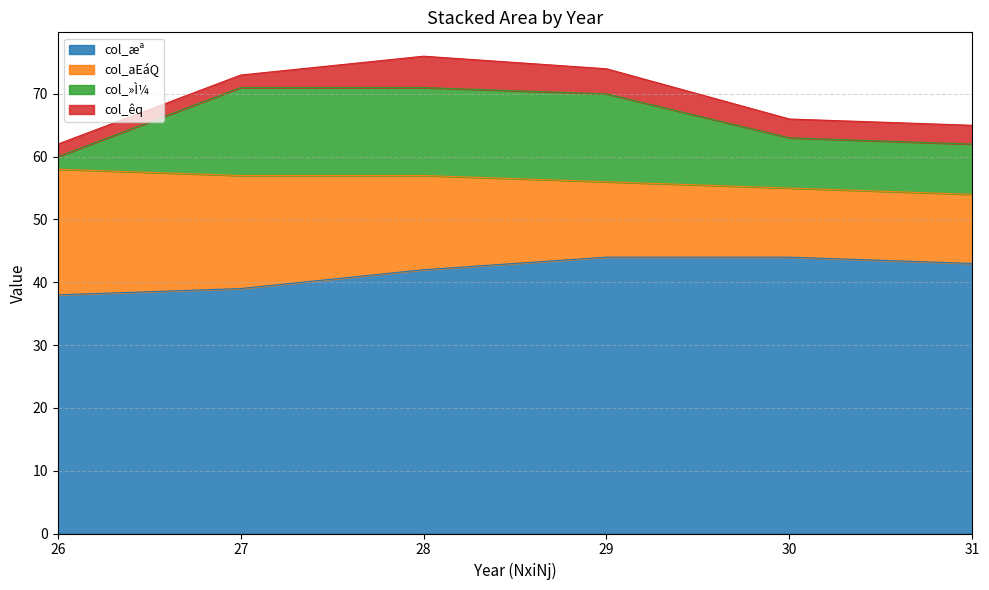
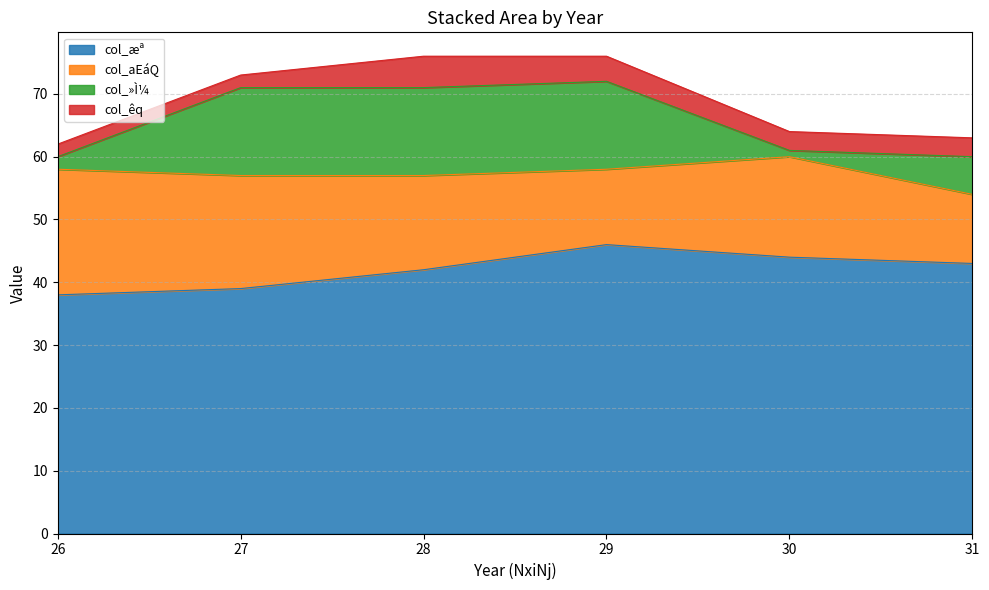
  {
    "col_æª": {
      "26": 38,
      "27": 39,
      "28": 42,
-     "29": 44,
+     "29": 46,
      "30": 44,
      "31": 43
    },
    "col_aEáQ": {
      "26": 20,
      "27": 18,
      "28": 15,
      "29": 12,
-     "30": 11,
+     "30": 16,
      "31": 11
    },
    "col_»Ì¼": {
      "26": 2,
      "27": 14,
      "28": 14,
      "29": 14,
-     "30": 8,
-     "31": 8
+     "30": 1,
+     "31": 6
    },
    "col_êq": {
      "26": 2,
      "27": 2,
      "28": 5,
      "29": 4,
      "30": 3,
      "31": 3
    }
  }
